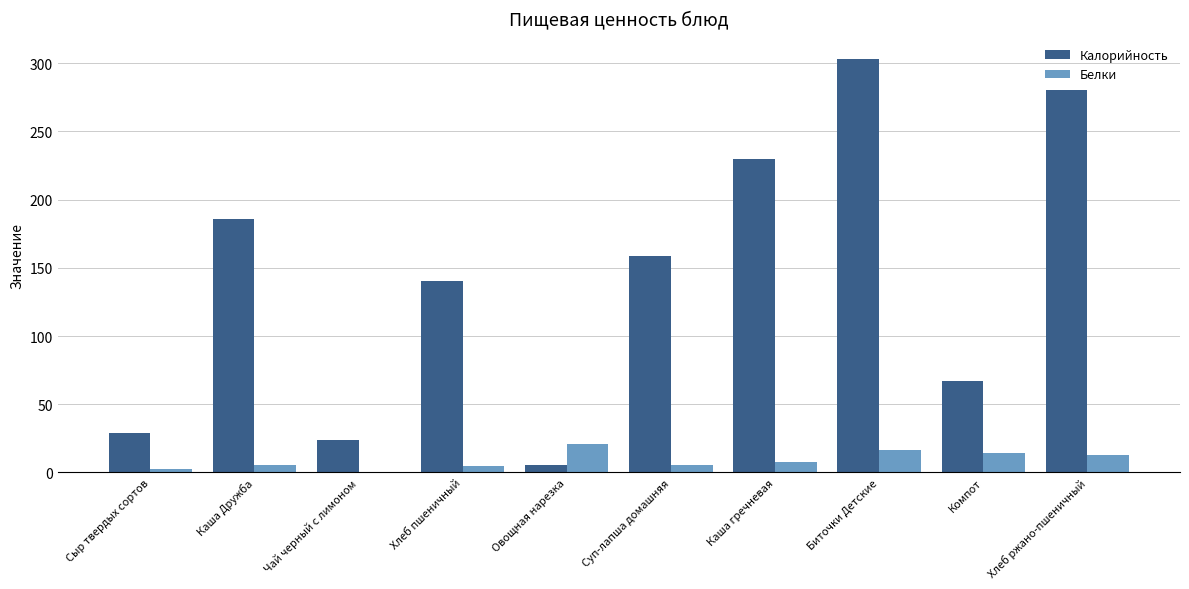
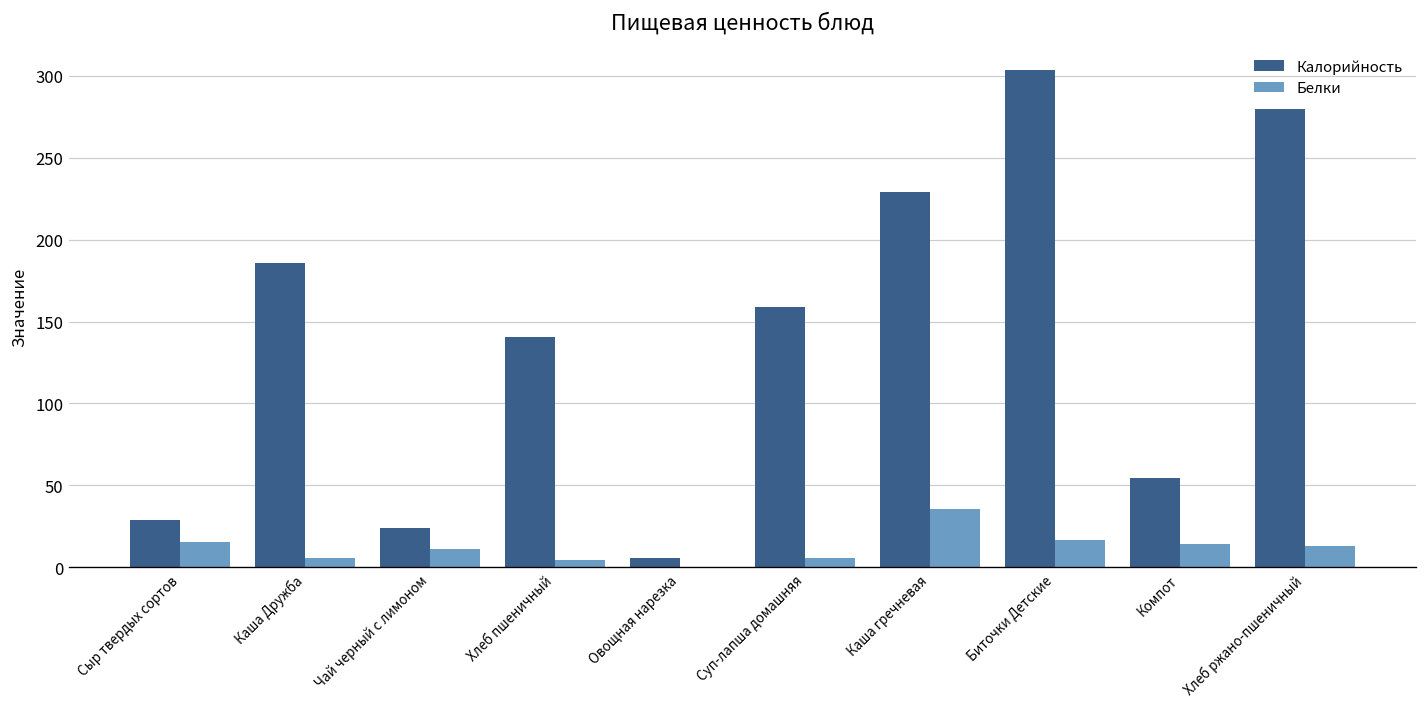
  {
    "Калорийность": {
      "Сыр твердых сортов": 29,
      "Каша Дружба": 186,
      "Чай черный с лимоном": 24,
      "Хлеб пшеничный": 141,
      "Овощная нарезка": 6,
      "Суп-лапша домашняя": 159,
      "Каша гречневая": 229,
      "Биточки Детские": 303,
-     "Компот": 67,
+     "Компот": 55,
      "Хлеб ржано-пшеничный": 280
    },
    "Белки": {
-     "Сыр твердых сортов": 2,
+     "Сыр твердых сортов": 16,
      "Каша Дружба": 6,
-     "Чай черный с лимоном": 0,
+     "Чай черный с лимоном": 11,
      "Хлеб пшеничный": 5,
-     "Овощная нарезка": 21,
+     "Овощная нарезка": 0,
      "Суп-лапша домашняя": 6,
-     "Каша гречневая": 8,
+     "Каша гречневая": 36,
      "Биточки Детские": 17,
      "Компот": 14,
      "Хлеб ржано-пшеничный": 13
    }
  }
